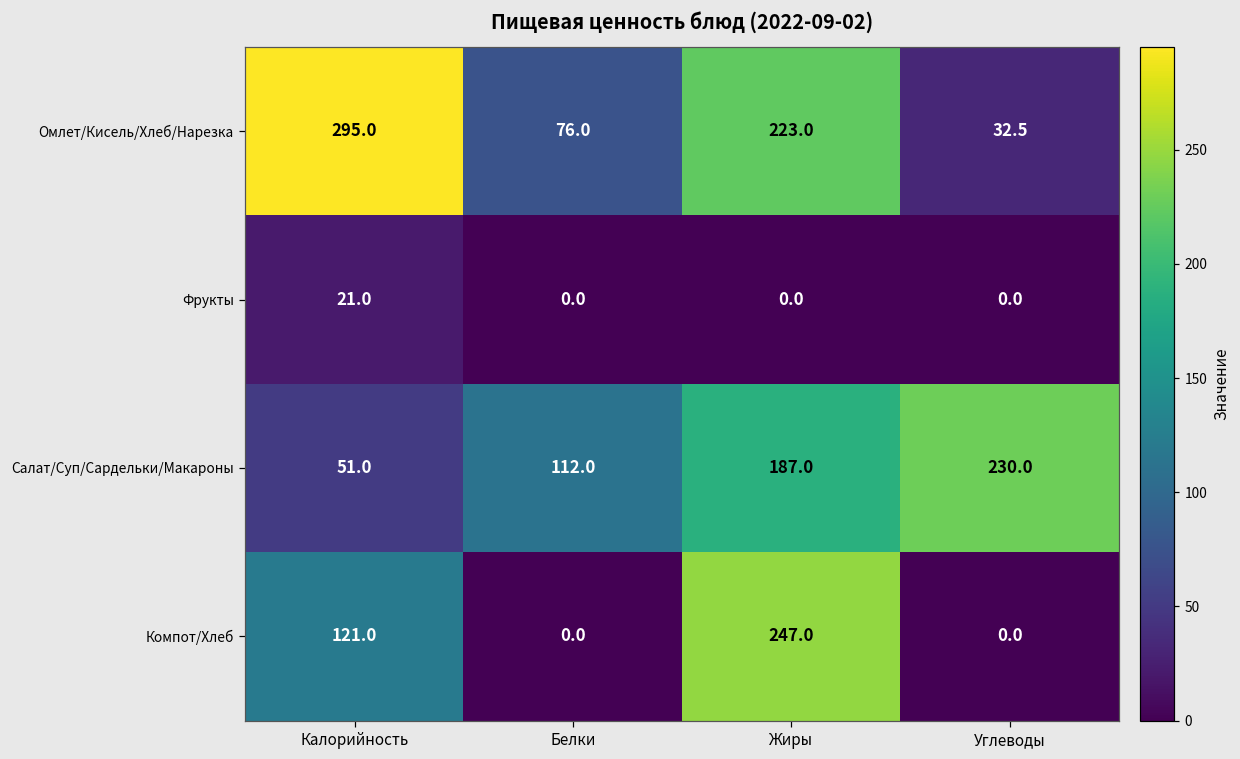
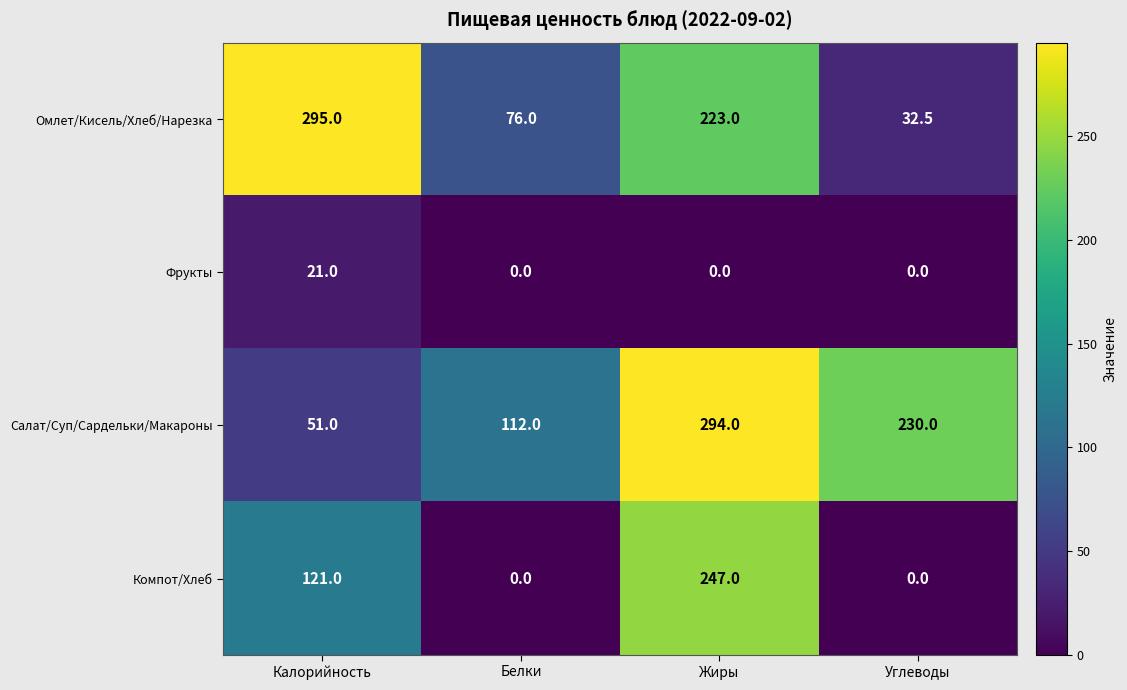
  {
    "Омлет/Кисель/Хлеб/Нарезка": {
      "Калорийность": 295.0,
      "Белки": 76.0,
      "Жиры": 223.0,
      "Углеводы": 32.5
    },
    "Фрукты": {
      "Калорийность": 21.0,
      "Белки": 0.0,
      "Жиры": 0.0,
      "Углеводы": 0.0
    },
    "Салат/Суп/Сардельки/Макароны": {
      "Калорийность": 51.0,
      "Белки": 112.0,
-     "Жиры": 187.0,
+     "Жиры": 294.0,
      "Углеводы": 230.0
    },
    "Компот/Хлеб": {
      "Калорийность": 121.0,
      "Белки": 0.0,
      "Жиры": 247.0,
      "Углеводы": 0.0
    }
  }
